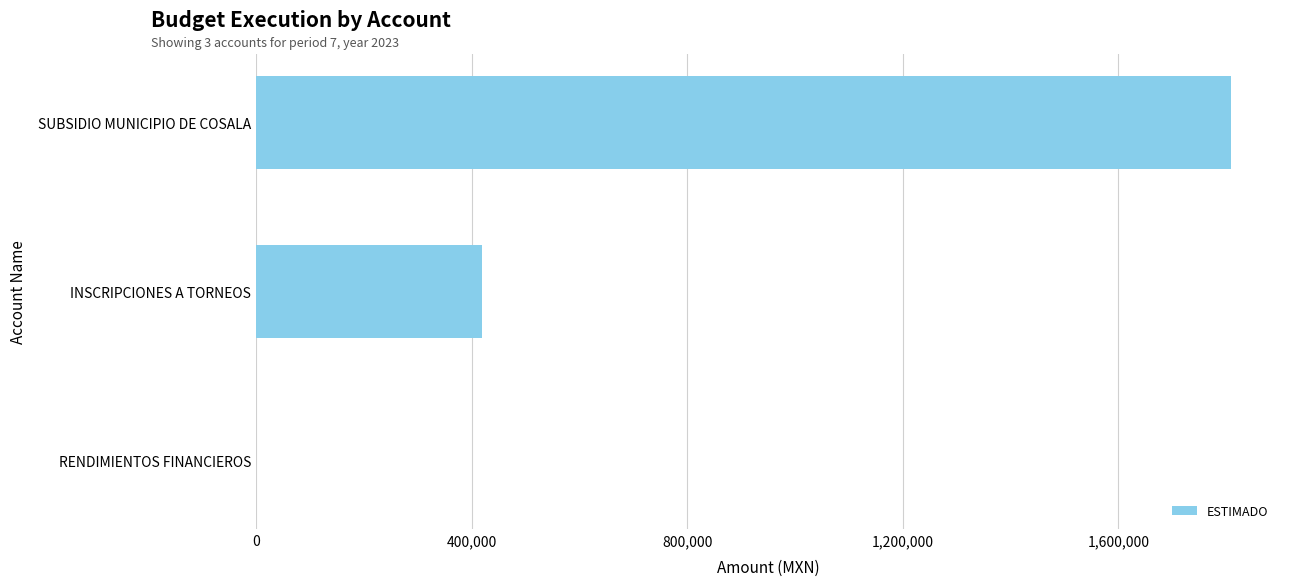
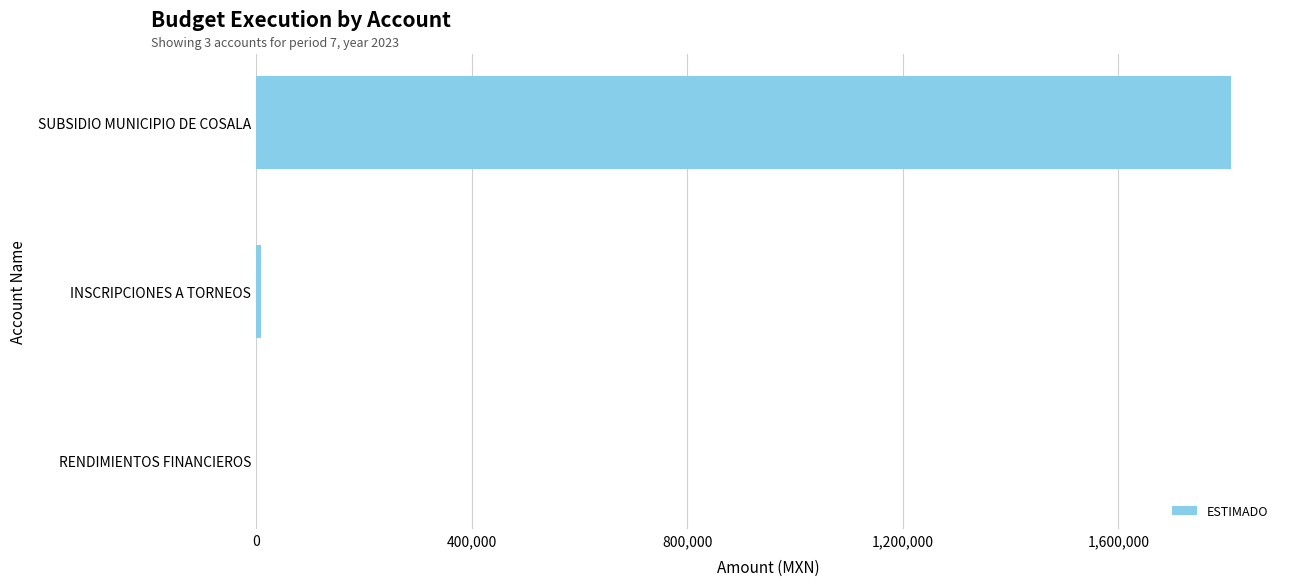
  {
    "SUBSIDIO MUNICIPIO DE COSALA": "1,810,000",
-   "INSCRIPCIONES A TORNEOS": "420,000",
+   "INSCRIPCIONES A TORNEOS": "10,000",
    "RENDIMIENTOS FINANCIEROS": "0"
  }
